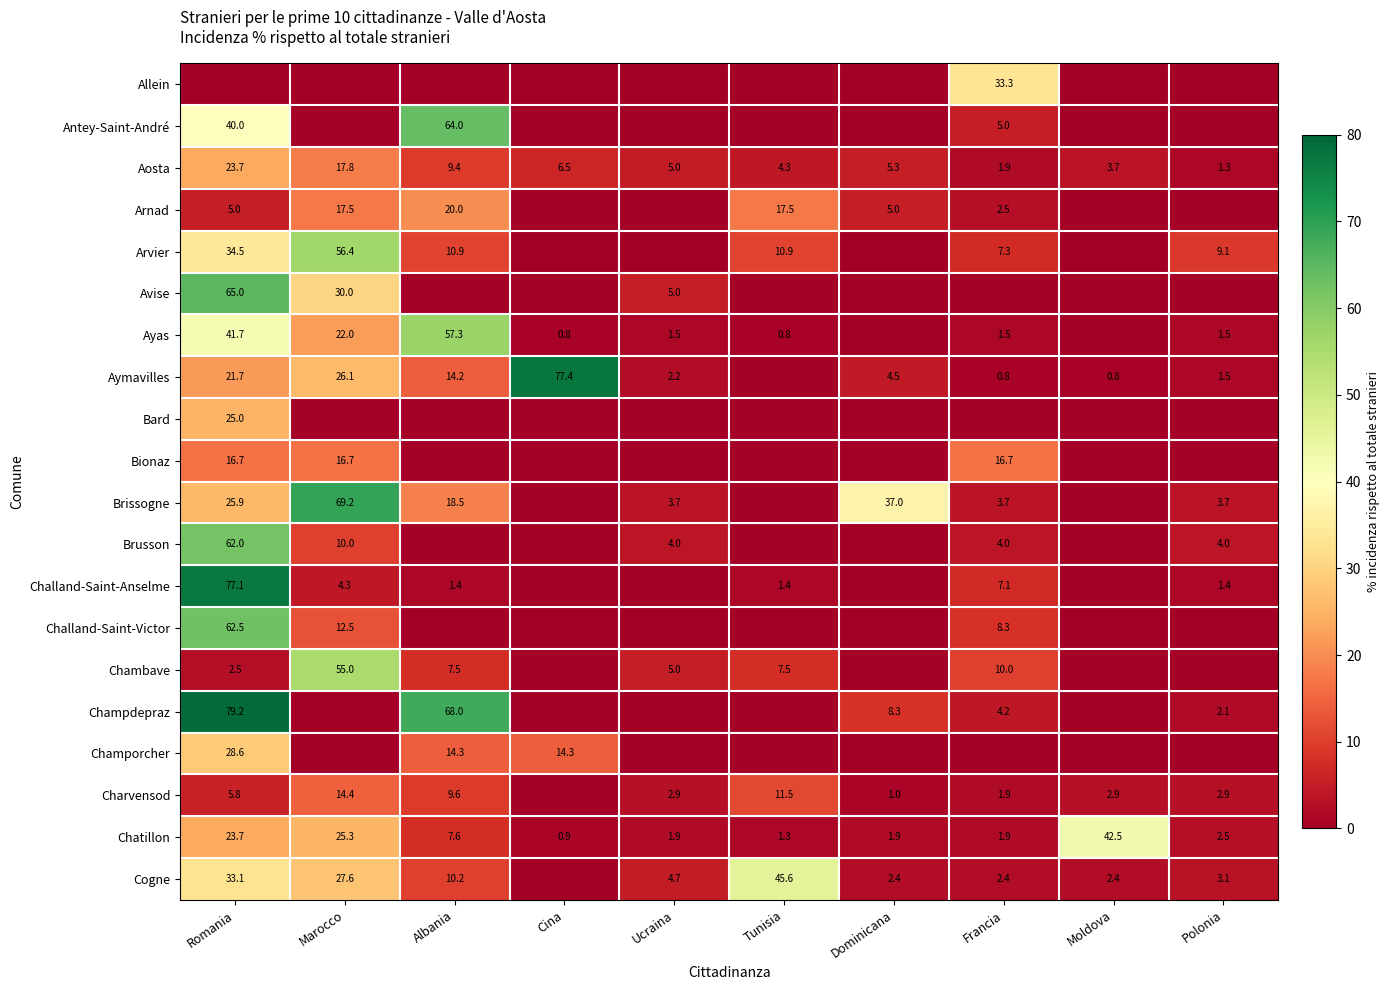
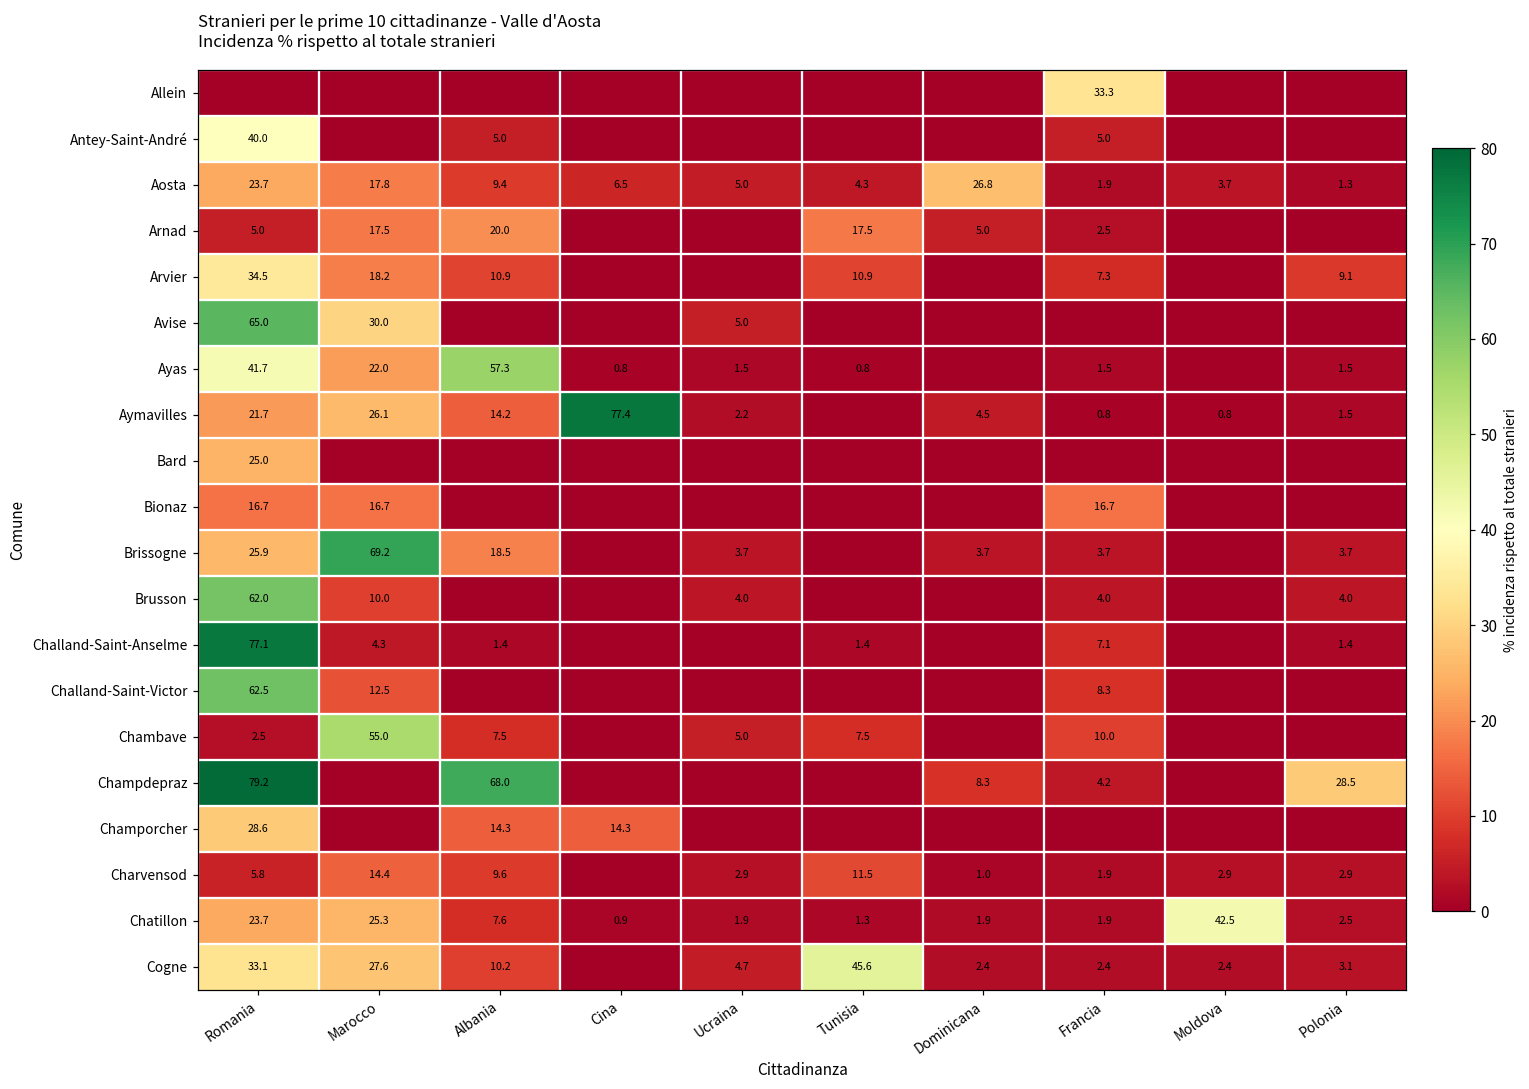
  {
    "Allein": {
      "Francia": 33.3
    },
    "Antey-Saint-André": {
      "Romania": 40.0,
-     "Albania": 64.0,
+     "Albania": 5.0,
      "Francia": 5.0
    },
    "Aosta": {
      "Romania": 23.7,
      "Marocco": 17.8,
      "Albania": 9.4,
      "Cina": 6.5,
      "Ucraina": 5.0,
      "Tunisia": 4.3,
-     "Dominicana": 5.3,
+     "Dominicana": 26.8,
      "Francia": 1.9,
      "Moldova": 3.7,
      "Polonia": 1.3
    },
    "Arnad": {
      "Romania": 5.0,
      "Marocco": 17.5,
      "Albania": 20.0,
      "Tunisia": 17.5,
      "Dominicana": 5.0,
      "Francia": 2.5
    },
    "Arvier": {
      "Romania": 34.5,
-     "Marocco": 56.4,
+     "Marocco": 18.2,
      "Albania": 10.9,
      "Tunisia": 10.9,
      "Francia": 7.3,
      "Polonia": 9.1
    },
    "Avise": {
      "Romania": 65.0,
      "Marocco": 30.0,
      "Ucraina": 5.0
    },
    "Ayas": {
      "Romania": 41.7,
      "Marocco": 22.0,
      "Albania": 57.3,
      "Cina": 0.8,
      "Ucraina": 1.5,
      "Tunisia": 0.8,
      "Francia": 1.5,
      "Polonia": 1.5
    },
    "Aymavilles": {
      "Romania": 21.7,
      "Marocco": 26.1,
      "Albania": 14.2,
      "Cina": 77.4,
      "Ucraina": 2.2,
      "Dominicana": 4.5,
      "Francia": 0.8,
      "Moldova": 0.8,
      "Polonia": 1.5
    },
    "Bard": {
      "Romania": 25.0
    },
    "Bionaz": {
      "Romania": 16.7,
      "Marocco": 16.7,
      "Francia": 16.7
    },
    "Brissogne": {
      "Romania": 25.9,
      "Marocco": 69.2,
      "Albania": 18.5,
      "Ucraina": 3.7,
-     "Dominicana": 37.0,
+     "Dominicana": 3.7,
      "Francia": 3.7,
      "Polonia": 3.7
    },
    "Brusson": {
      "Romania": 62.0,
      "Marocco": 10.0,
      "Ucraina": 4.0,
      "Francia": 4.0,
      "Polonia": 4.0
    },
    "Challand-Saint-Anselme": {
      "Romania": 77.1,
      "Marocco": 4.3,
      "Albania": 1.4,
      "Tunisia": 1.4,
      "Francia": 7.1,
      "Polonia": 1.4
    },
    "Challand-Saint-Victor": {
      "Romania": 62.5,
      "Marocco": 12.5,
      "Francia": 8.3
    },
    "Chambave": {
      "Romania": 2.5,
      "Marocco": 55.0,
      "Albania": 7.5,
      "Ucraina": 5.0,
      "Tunisia": 7.5,
      "Francia": 10.0
    },
    "Champdepraz": {
      "Romania": 79.2,
      "Albania": 68.0,
      "Dominicana": 8.3,
      "Francia": 4.2,
-     "Polonia": 2.1
+     "Polonia": 28.5
    },
    "Champorcher": {
      "Romania": 28.6,
      "Albania": 14.3,
      "Cina": 14.3
    },
    "Charvensod": {
      "Romania": 5.8,
      "Marocco": 14.4,
      "Albania": 9.6,
      "Ucraina": 2.9,
      "Tunisia": 11.5,
      "Dominicana": 1.0,
      "Francia": 1.9,
      "Moldova": 2.9,
      "Polonia": 2.9
    },
    "Chatillon": {
      "Romania": 23.7,
      "Marocco": 25.3,
      "Albania": 7.6,
      "Cina": 0.9,
      "Ucraina": 1.9,
      "Tunisia": 1.3,
      "Dominicana": 1.9,
      "Francia": 1.9,
      "Moldova": 42.5,
      "Polonia": 2.5
    },
    "Cogne": {
      "Romania": 33.1,
      "Marocco": 27.6,
      "Albania": 10.2,
      "Ucraina": 4.7,
      "Tunisia": 45.6,
      "Dominicana": 2.4,
      "Francia": 2.4,
      "Moldova": 2.4,
      "Polonia": 3.1
    }
  }
